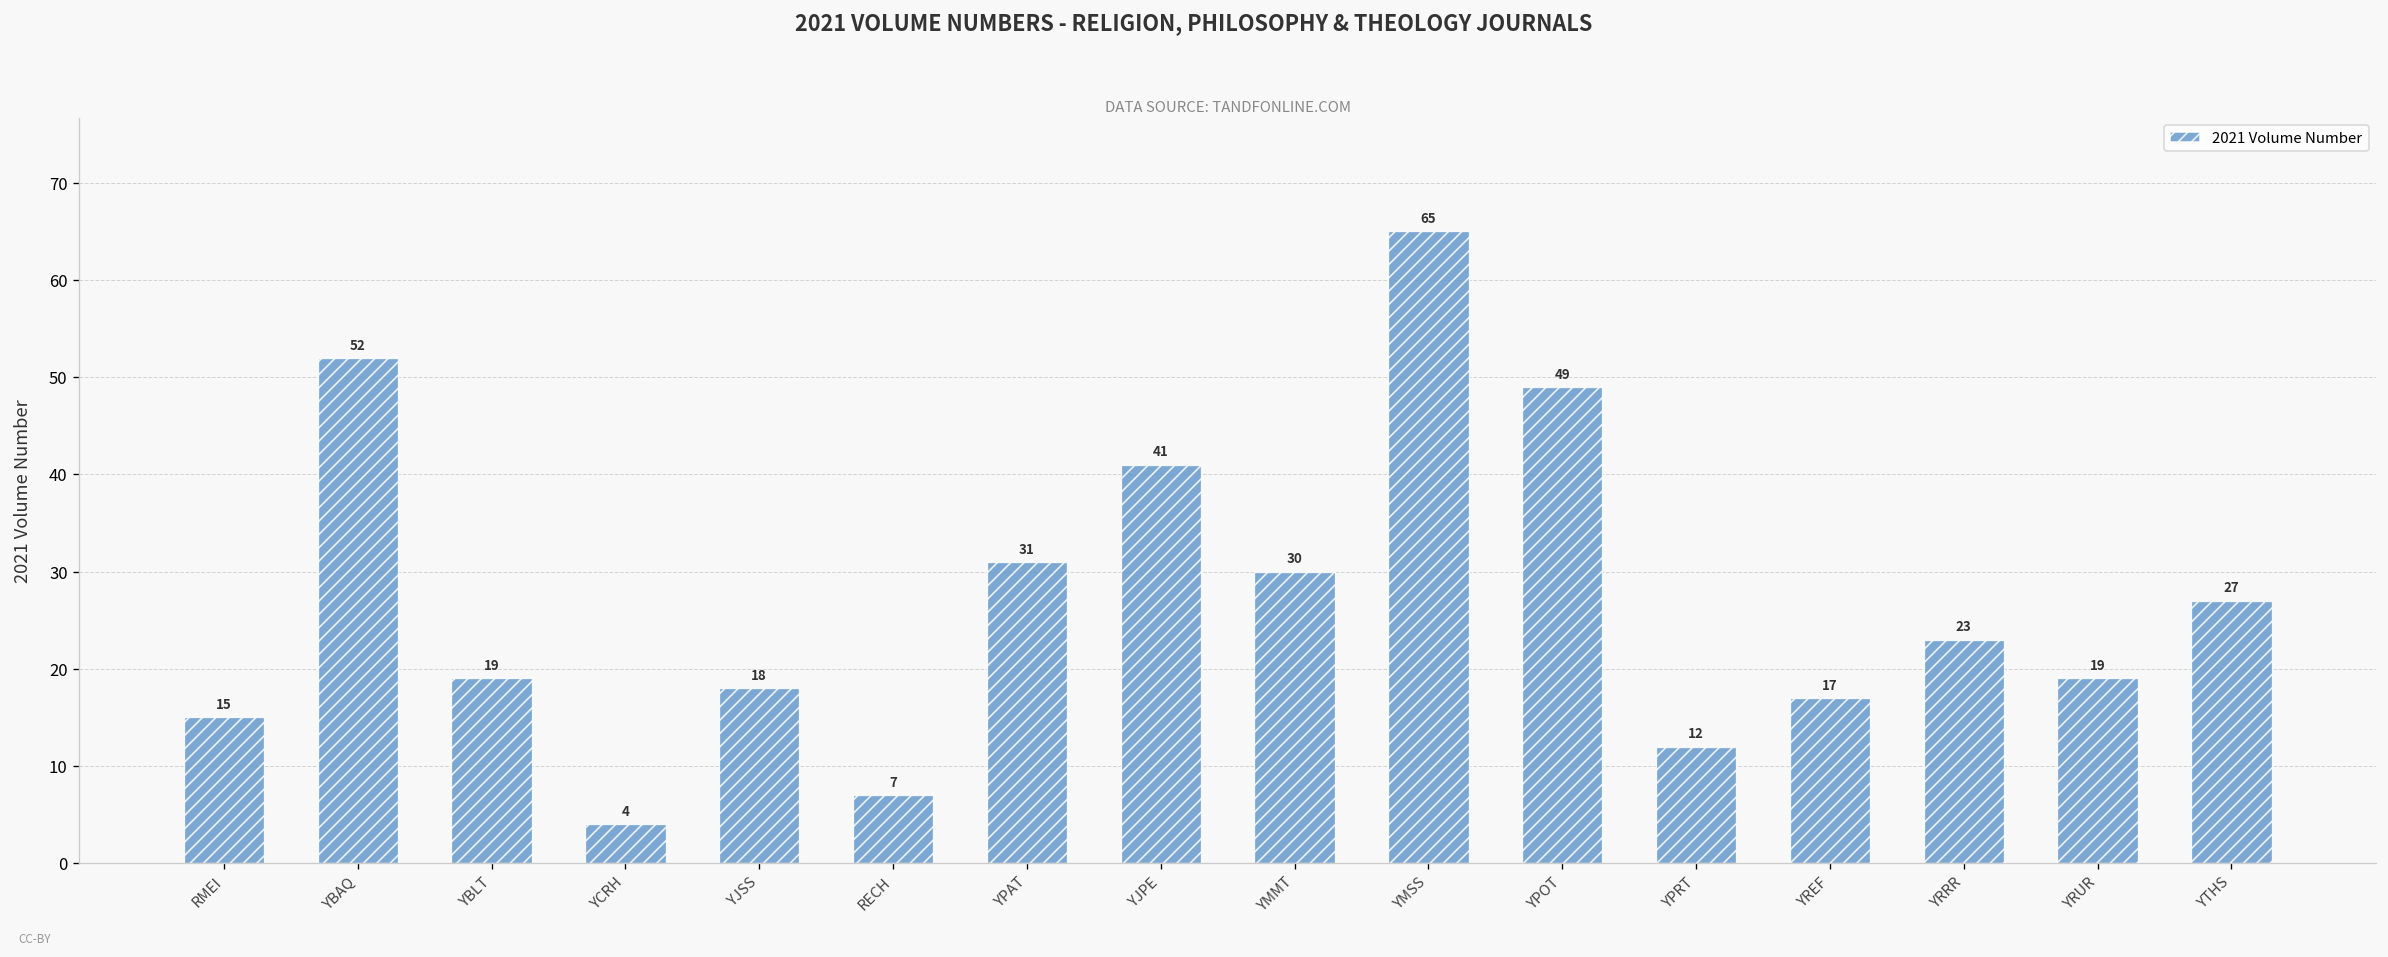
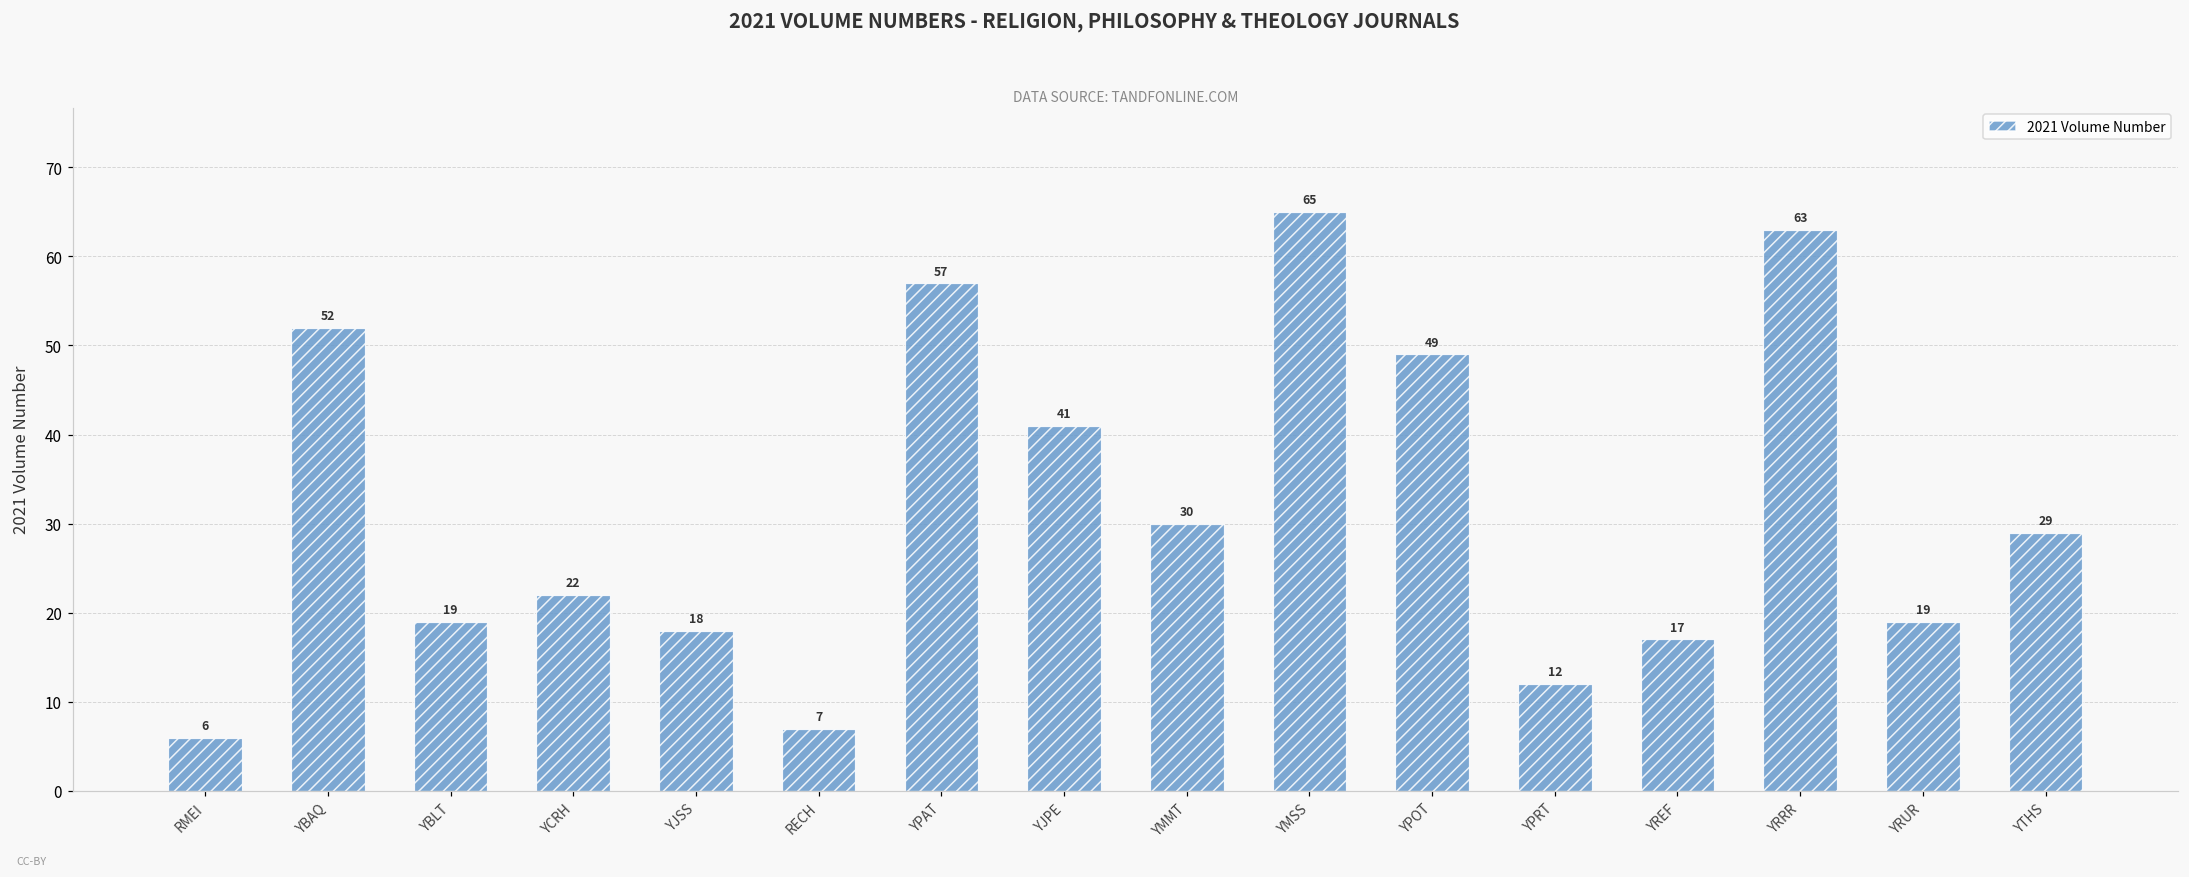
  {
-   "RMEI": 15,
+   "RMEI": 6,
    "YBAQ": 52,
    "YBLT": 19,
-   "YCRH": 4,
+   "YCRH": 22,
    "YJSS": 18,
    "RECH": 7,
-   "YPAT": 31,
+   "YPAT": 57,
    "YJPE": 41,
    "YMMT": 30,
    "YMSS": 65,
    "YPOT": 49,
    "YPRT": 12,
    "YREF": 17,
-   "YRRR": 23,
+   "YRRR": 63,
    "YRUR": 19,
-   "YTHS": 27
+   "YTHS": 29
  }
